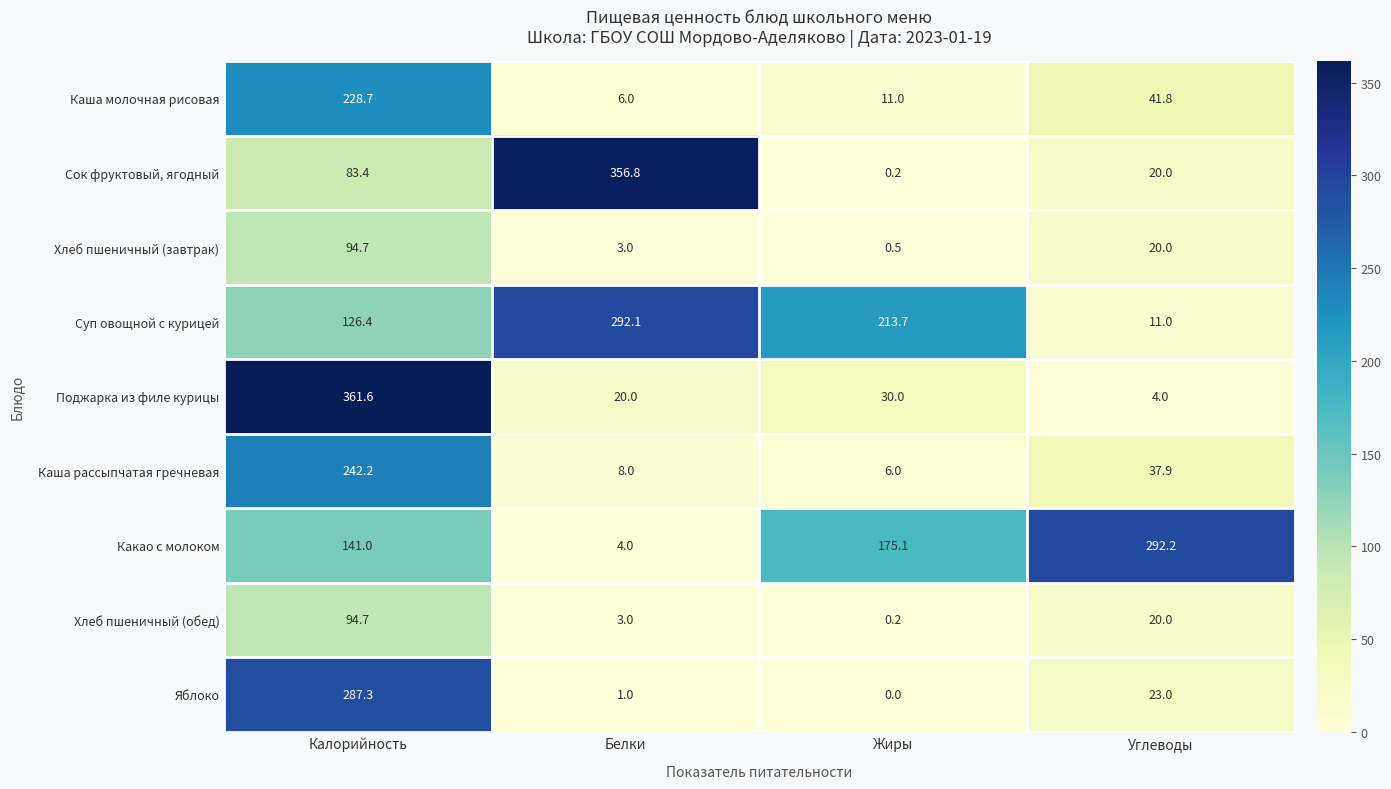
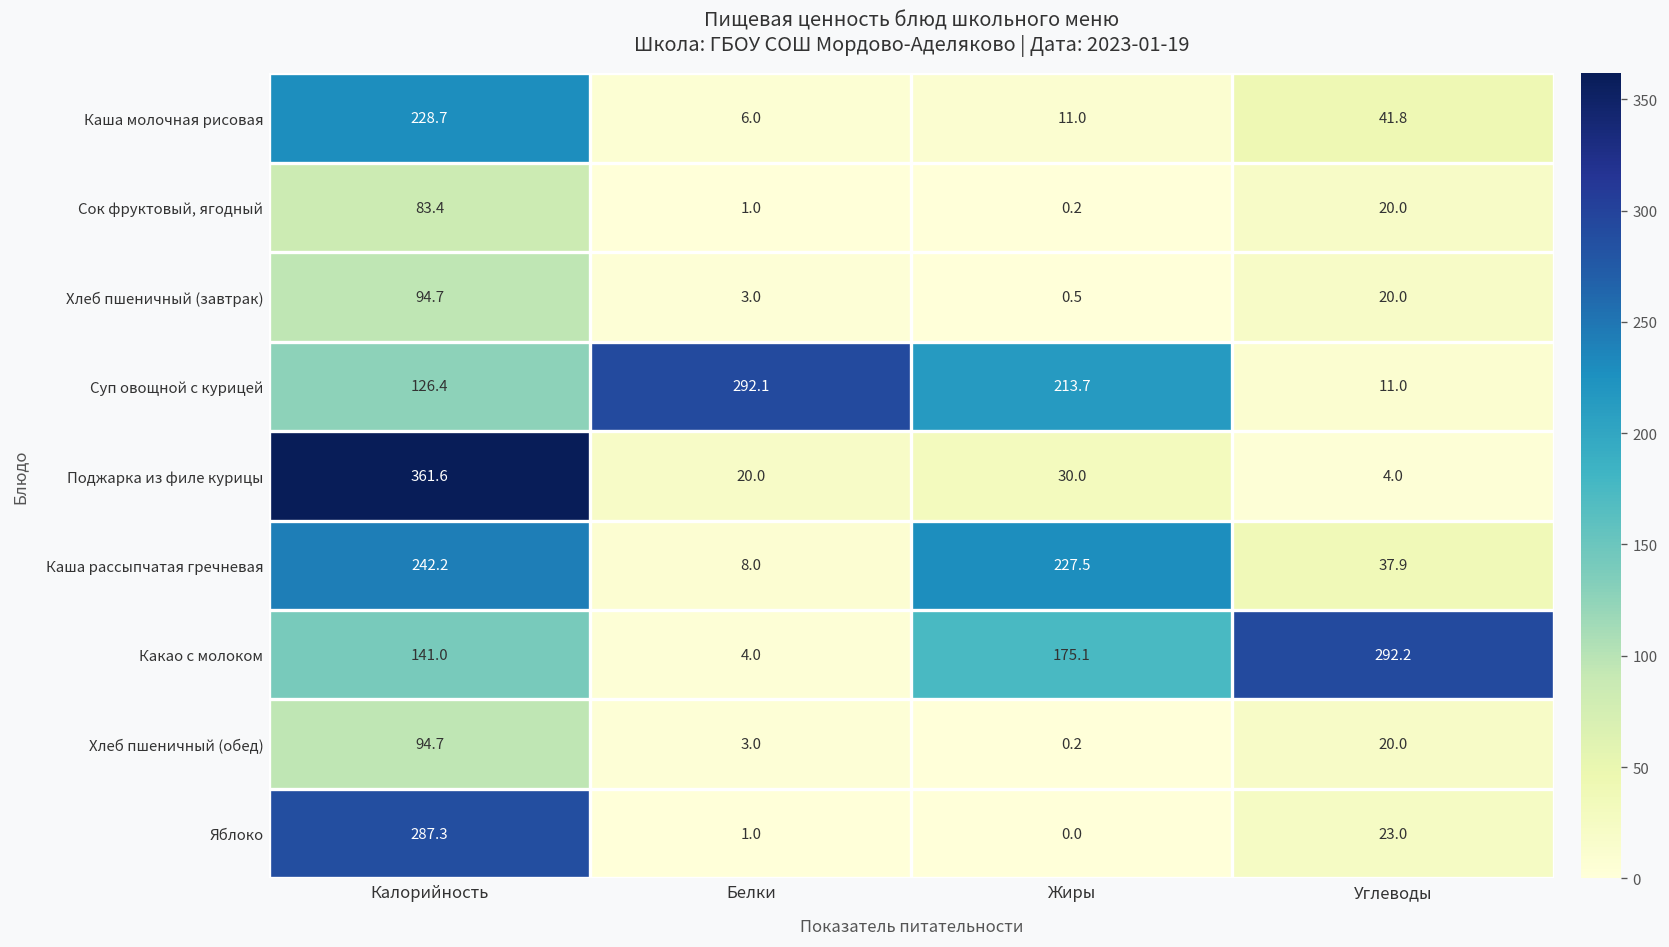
  {
    "Каша молочная рисовая": {
      "Калорийность": 228.7,
      "Белки": 6.0,
      "Жиры": 11.0,
      "Углеводы": 41.8
    },
    "Сок фруктовый, ягодный": {
      "Калорийность": 83.4,
-     "Белки": 356.8,
+     "Белки": 1.0,
      "Жиры": 0.2,
      "Углеводы": 20.0
    },
    "Хлеб пшеничный (завтрак)": {
      "Калорийность": 94.7,
      "Белки": 3.0,
      "Жиры": 0.5,
      "Углеводы": 20.0
    },
    "Суп овощной с курицей": {
      "Калорийность": 126.4,
      "Белки": 292.1,
      "Жиры": 213.7,
      "Углеводы": 11.0
    },
    "Поджарка из филе курицы": {
      "Калорийность": 361.6,
      "Белки": 20.0,
      "Жиры": 30.0,
      "Углеводы": 4.0
    },
    "Каша рассыпчатая гречневая": {
      "Калорийность": 242.2,
      "Белки": 8.0,
-     "Жиры": 6.0,
+     "Жиры": 227.5,
      "Углеводы": 37.9
    },
    "Какао с молоком": {
      "Калорийность": 141.0,
      "Белки": 4.0,
      "Жиры": 175.1,
      "Углеводы": 292.2
    },
    "Хлеб пшеничный (обед)": {
      "Калорийность": 94.7,
      "Белки": 3.0,
      "Жиры": 0.2,
      "Углеводы": 20.0
    },
    "Яблоко": {
      "Калорийность": 287.3,
      "Белки": 1.0,
      "Жиры": 0.0,
      "Углеводы": 23.0
    }
  }
